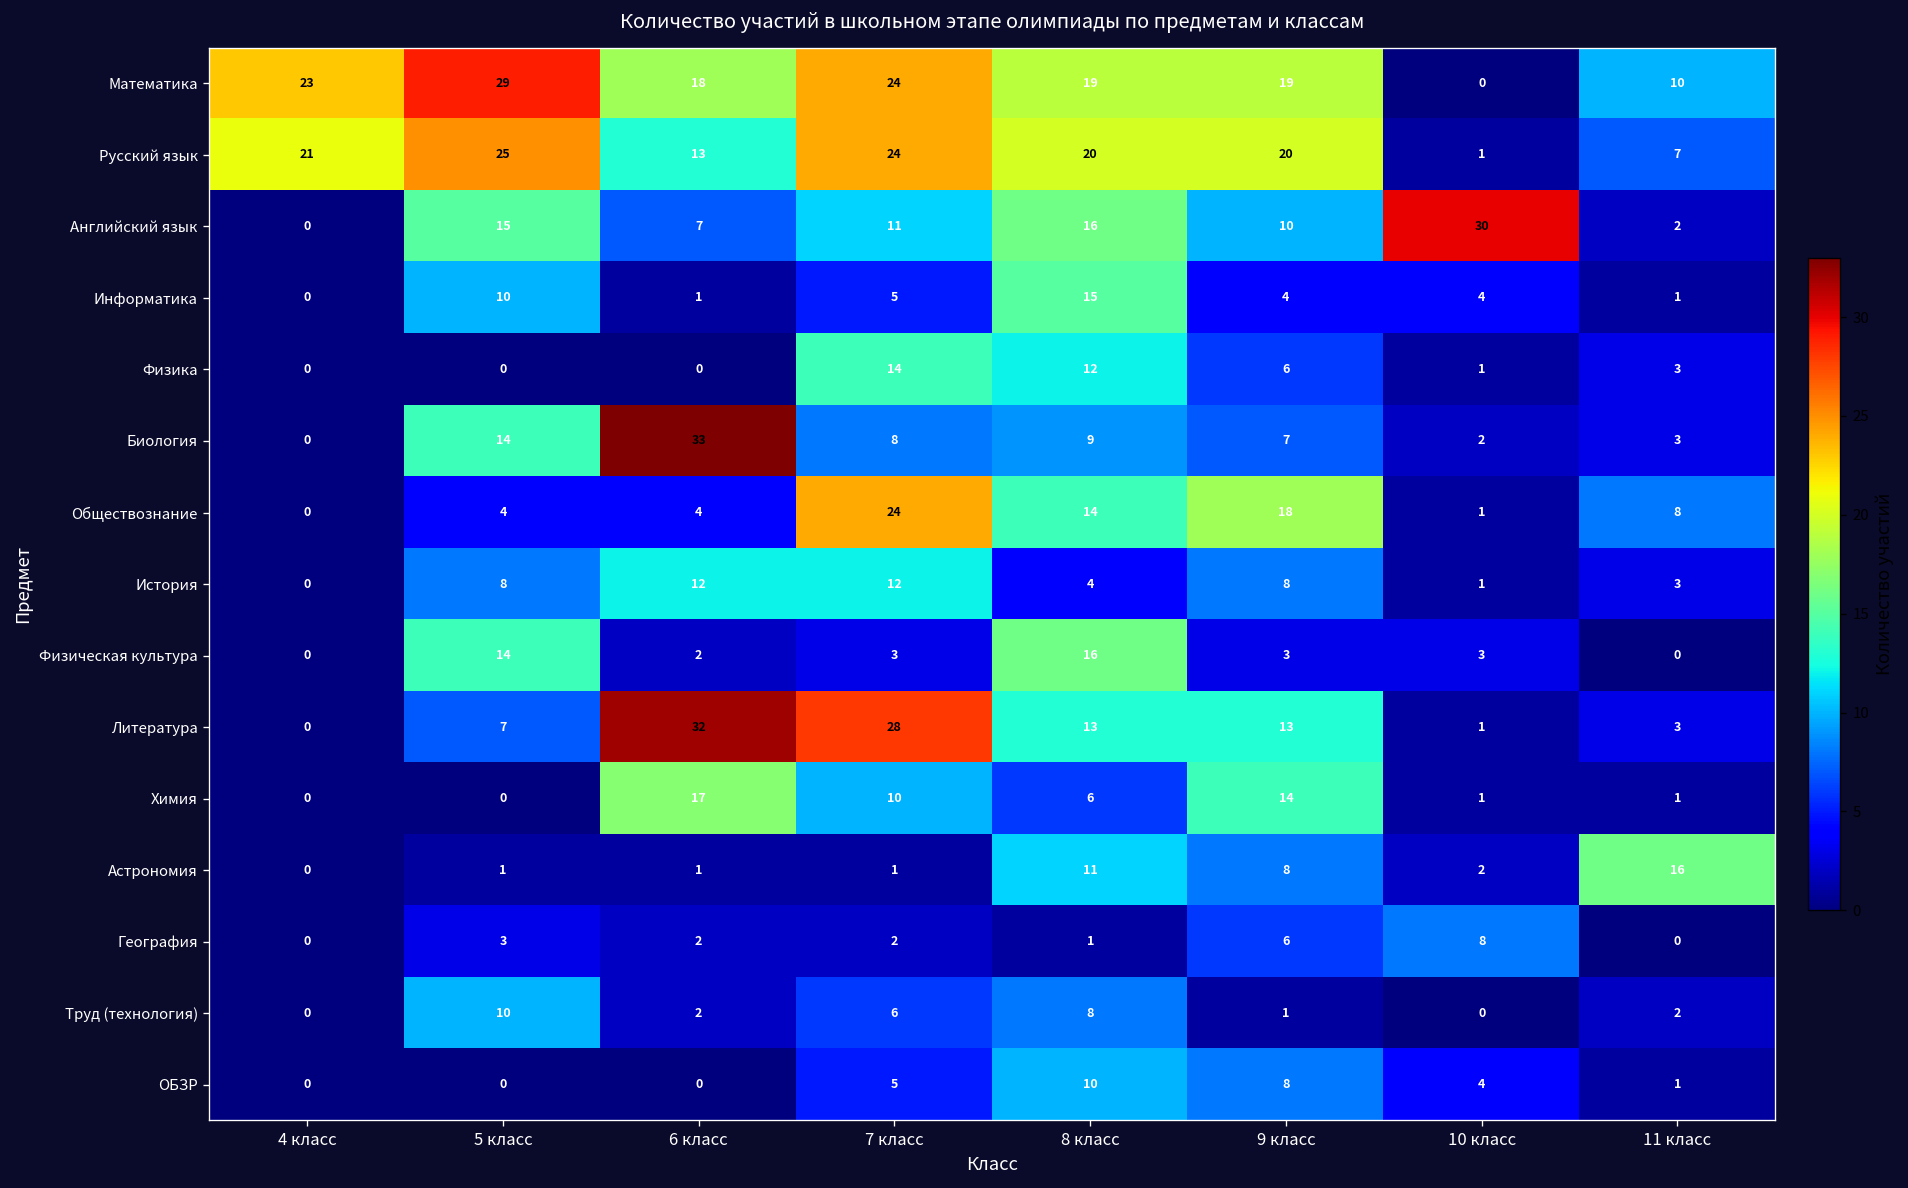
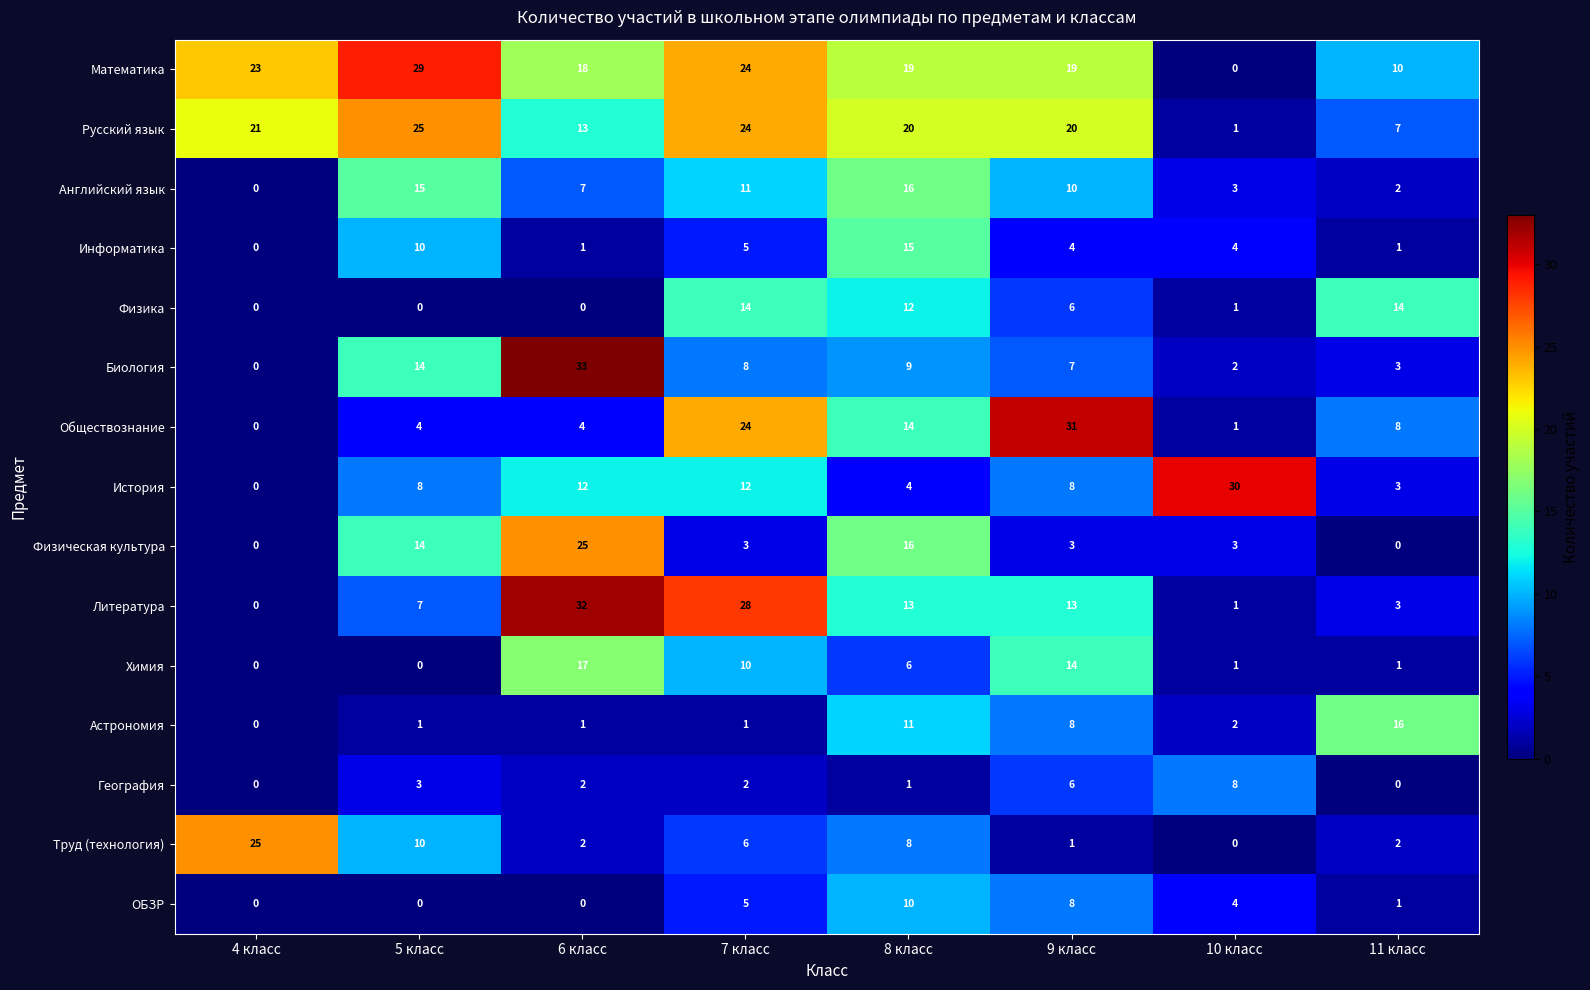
  {
    "Математика": {
      "4 класс": 23,
      "5 класс": 29,
      "6 класс": 18,
      "7 класс": 24,
      "8 класс": 19,
      "9 класс": 19,
      "10 класс": 0,
      "11 класс": 10
    },
    "Русский язык": {
      "4 класс": 21,
      "5 класс": 25,
      "6 класс": 13,
      "7 класс": 24,
      "8 класс": 20,
      "9 класс": 20,
      "10 класс": 1,
      "11 класс": 7
    },
    "Английский язык": {
      "4 класс": 0,
      "5 класс": 15,
      "6 класс": 7,
      "7 класс": 11,
      "8 класс": 16,
      "9 класс": 10,
-     "10 класс": 30,
+     "10 класс": 3,
      "11 класс": 2
    },
    "Информатика": {
      "4 класс": 0,
      "5 класс": 10,
      "6 класс": 1,
      "7 класс": 5,
      "8 класс": 15,
      "9 класс": 4,
      "10 класс": 4,
      "11 класс": 1
    },
    "Физика": {
      "4 класс": 0,
      "5 класс": 0,
      "6 класс": 0,
      "7 класс": 14,
      "8 класс": 12,
      "9 класс": 6,
      "10 класс": 1,
-     "11 класс": 3
+     "11 класс": 14
    },
    "Биология": {
      "4 класс": 0,
      "5 класс": 14,
      "6 класс": 33,
      "7 класс": 8,
      "8 класс": 9,
      "9 класс": 7,
      "10 класс": 2,
      "11 класс": 3
    },
    "Обществознание": {
      "4 класс": 0,
      "5 класс": 4,
      "6 класс": 4,
      "7 класс": 24,
      "8 класс": 14,
-     "9 класс": 18,
+     "9 класс": 31,
      "10 класс": 1,
      "11 класс": 8
    },
    "История": {
      "4 класс": 0,
      "5 класс": 8,
      "6 класс": 12,
      "7 класс": 12,
      "8 класс": 4,
      "9 класс": 8,
-     "10 класс": 1,
+     "10 класс": 30,
      "11 класс": 3
    },
    "Физическая культура": {
      "4 класс": 0,
      "5 класс": 14,
-     "6 класс": 2,
+     "6 класс": 25,
      "7 класс": 3,
      "8 класс": 16,
      "9 класс": 3,
      "10 класс": 3,
      "11 класс": 0
    },
    "Литература": {
      "4 класс": 0,
      "5 класс": 7,
      "6 класс": 32,
      "7 класс": 28,
      "8 класс": 13,
      "9 класс": 13,
      "10 класс": 1,
      "11 класс": 3
    },
    "Химия": {
      "4 класс": 0,
      "5 класс": 0,
      "6 класс": 17,
      "7 класс": 10,
      "8 класс": 6,
      "9 класс": 14,
      "10 класс": 1,
      "11 класс": 1
    },
    "Астрономия": {
      "4 класс": 0,
      "5 класс": 1,
      "6 класс": 1,
      "7 класс": 1,
      "8 класс": 11,
      "9 класс": 8,
      "10 класс": 2,
      "11 класс": 16
    },
    "География": {
      "4 класс": 0,
      "5 класс": 3,
      "6 класс": 2,
      "7 класс": 2,
      "8 класс": 1,
      "9 класс": 6,
      "10 класс": 8,
      "11 класс": 0
    },
    "Труд (технология)": {
-     "4 класс": 0,
+     "4 класс": 25,
      "5 класс": 10,
      "6 класс": 2,
      "7 класс": 6,
      "8 класс": 8,
      "9 класс": 1,
      "10 класс": 0,
      "11 класс": 2
    },
    "ОБЗР": {
      "4 класс": 0,
      "5 класс": 0,
      "6 класс": 0,
      "7 класс": 5,
      "8 класс": 10,
      "9 класс": 8,
      "10 класс": 4,
      "11 класс": 1
    }
  }
